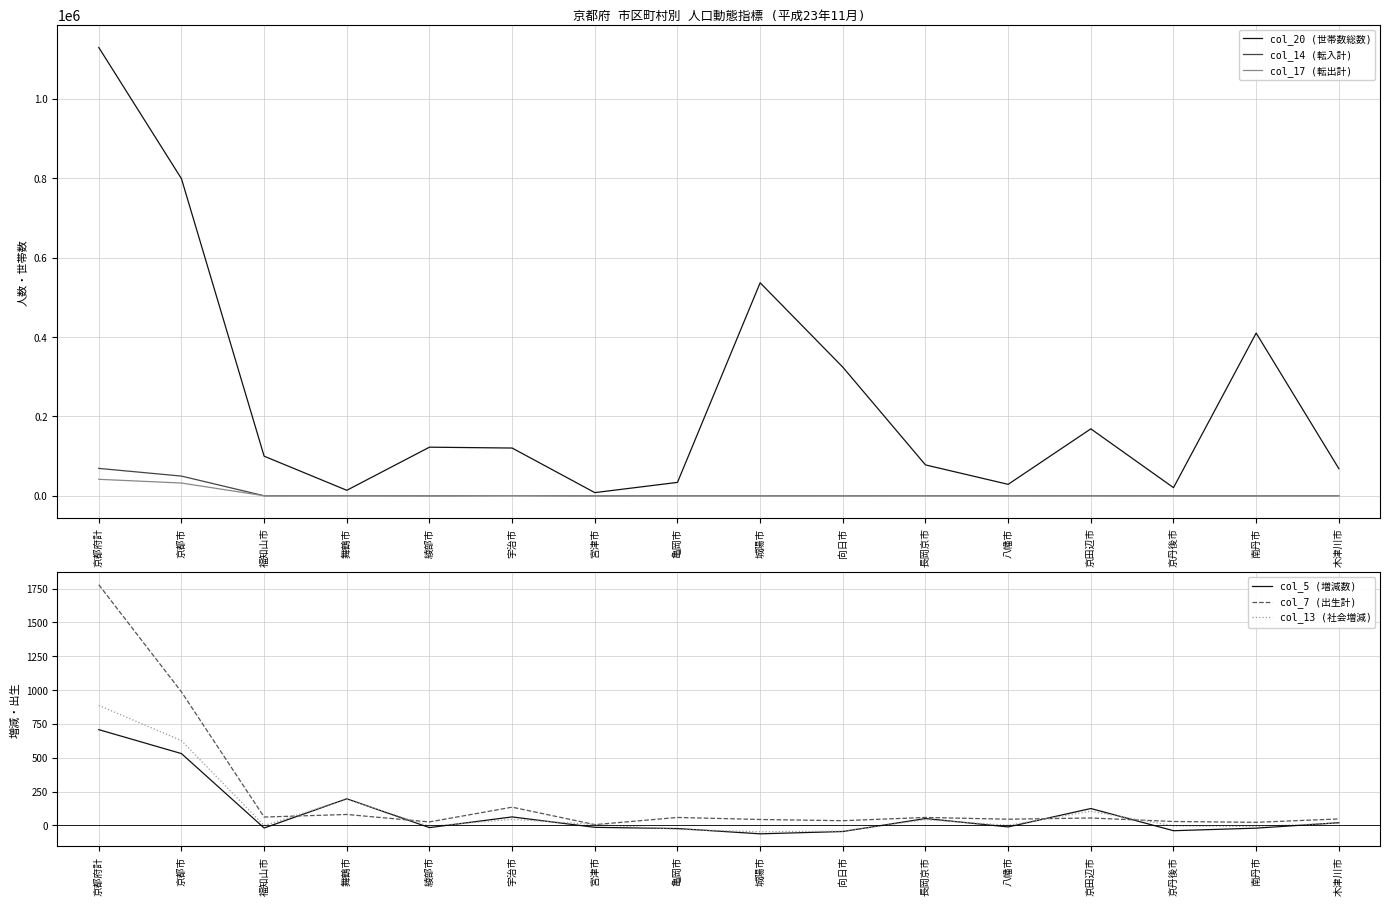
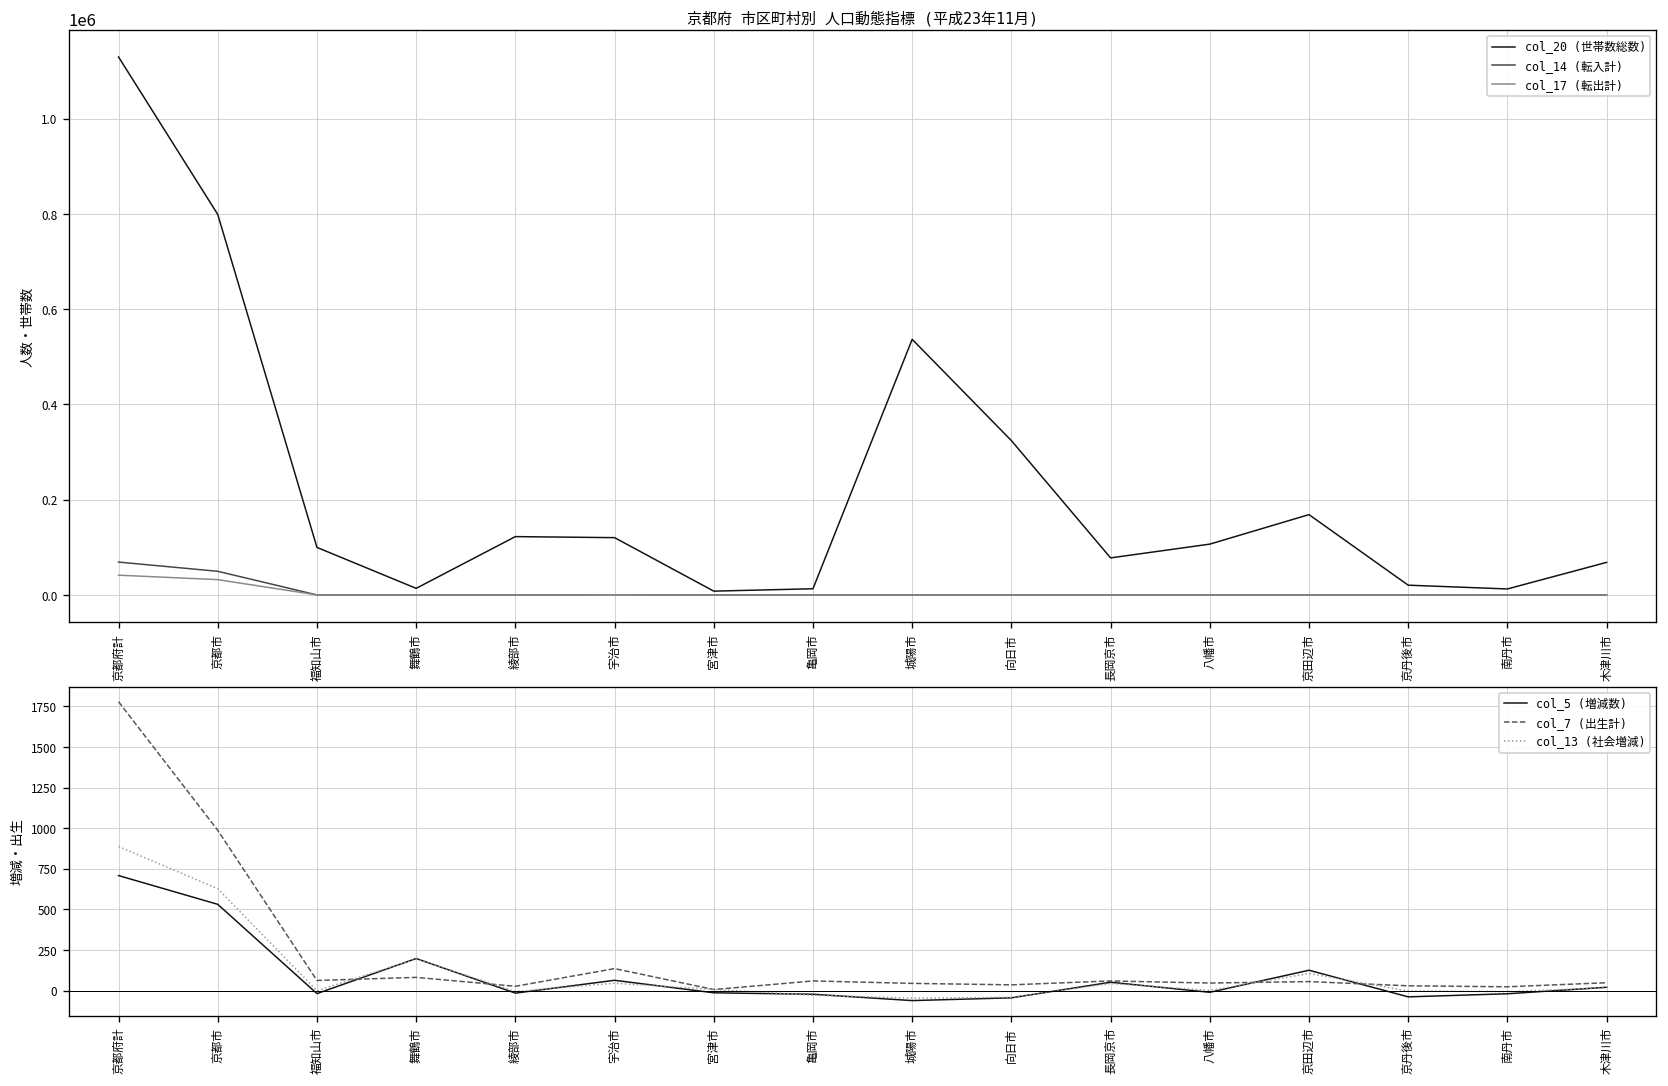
  {
    "京都府 市区町村別 人口動態指標 (平成23年11月)": {
      "col_20 (世帯数総数)": {
        "京都府計": 1130000,
        "京都市": 800000,
        "福知山市": 100000,
        "舞鶴市": 10000,
        "綾部市": 120000,
        "宇治市": 120000,
        "宮津市": 10000,
-       "亀岡市": 30000,
+       "亀岡市": 10000,
        "城陽市": 540000,
        "向日市": 320000,
        "長岡京市": 80000,
-       "八幡市": 30000,
+       "八幡市": 110000,
        "京田辺市": 170000,
        "京丹後市": 20000,
-       "南丹市": 410000,
+       "南丹市": 10000,
        "木津川市": 70000
      },
      "col_14 (転入計)": {
        "京都府計": 70000,
        "京都市": 50000
      },
      "col_17 (転出計)": {
        "京都府計": 40000,
        "京都市": 30000
      }
    }
  }
